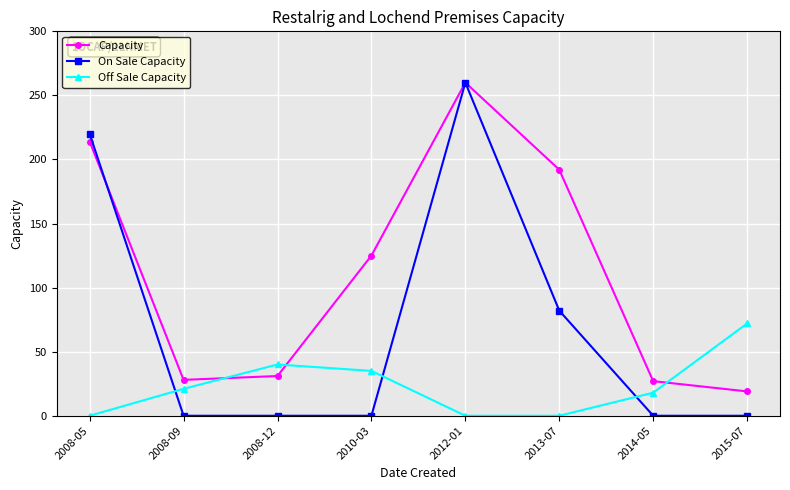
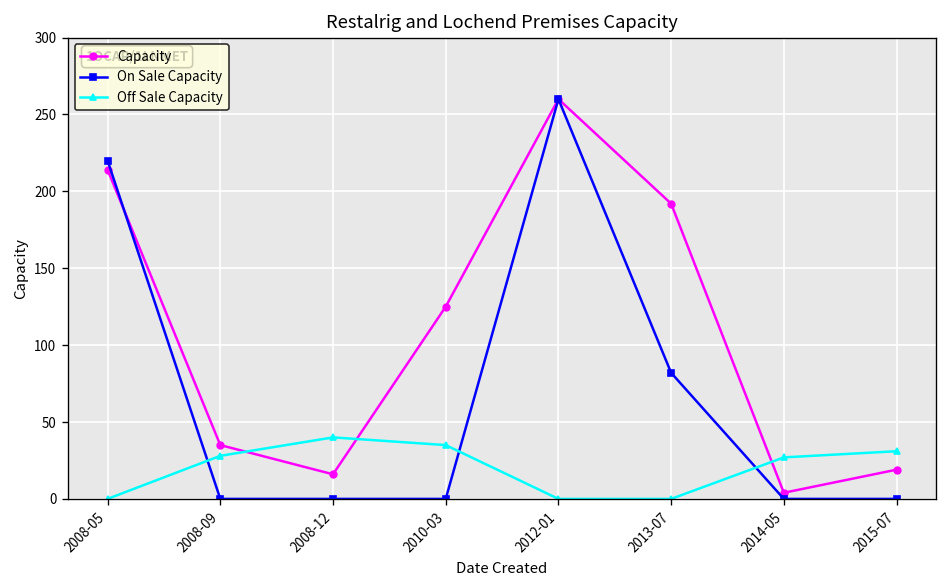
  {
    "Capacity": {
      "2008-05": 214,
-     "2008-09": 28,
-     "2008-12": 31,
+     "2008-09": 35,
+     "2008-12": 16,
      "2010-03": 125,
      "2013-07": 192,
-     "2014-05": 27,
+     "2014-05": 4,
      "2015-07": 19
    },
    "On Sale Capacity": {
      "2008-05": 220,
      "2008-09": 0,
      "2008-12": 0,
      "2010-03": 0,
      "2013-07": 82,
      "2014-05": 0,
      "2015-07": 0
    },
    "Off Sale Capacity": {
      "2008-05": 0,
-     "2008-09": 21,
+     "2008-09": 28,
      "2008-12": 40,
      "2010-03": 35,
      "2012-01": 0,
      "2013-07": 0,
-     "2014-05": 18,
-     "2015-07": 72
+     "2014-05": 27,
+     "2015-07": 31
    }
  }
